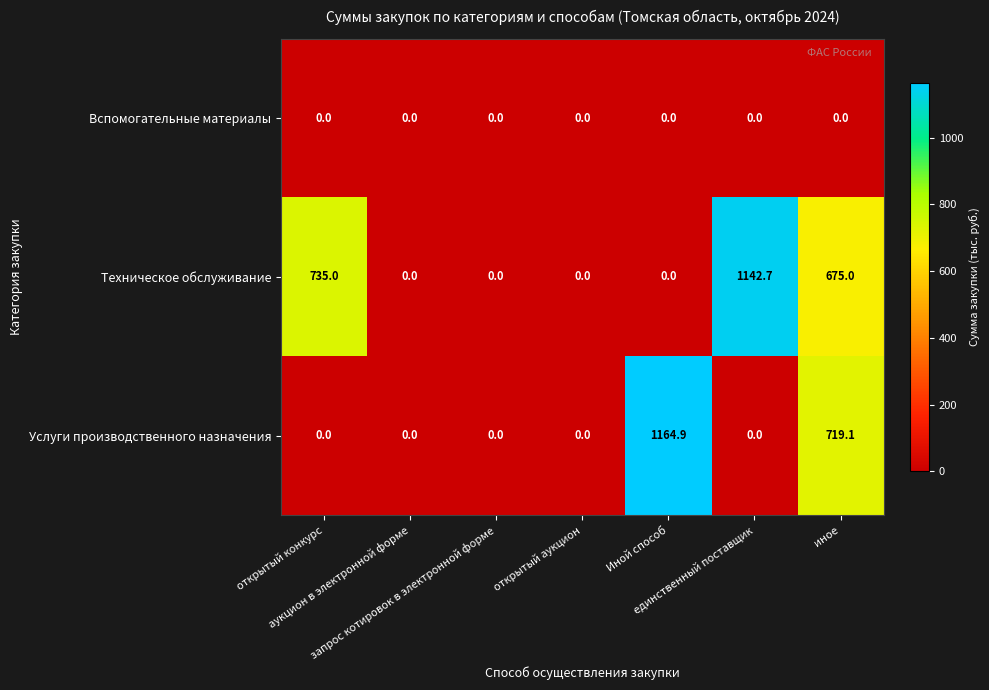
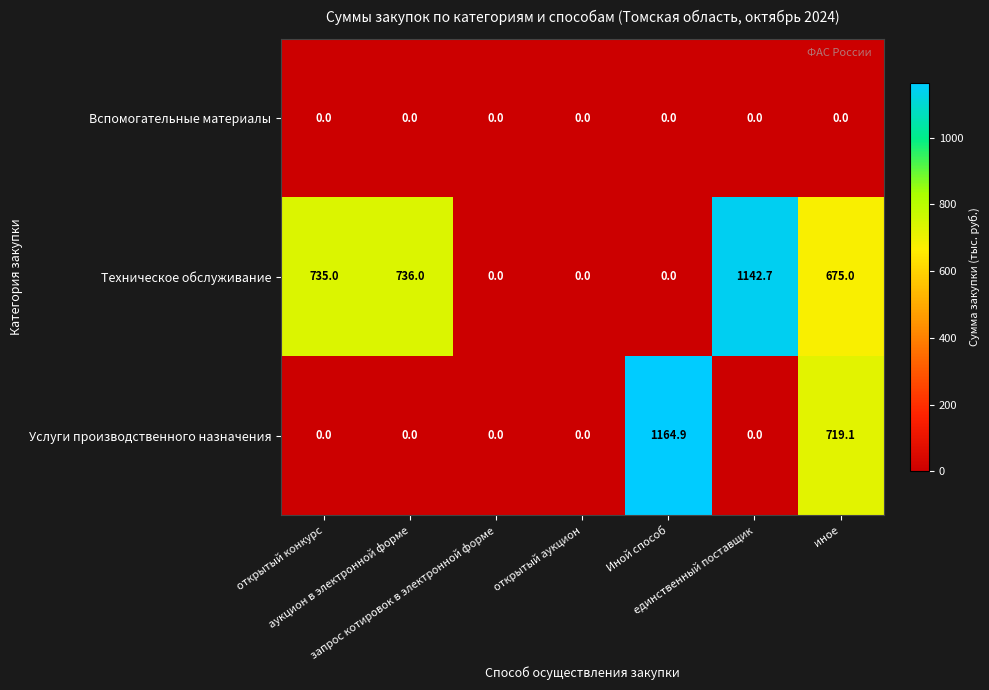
  {
    "Вспомогательные материалы": {
      "открытый конкурс": 0.0,
      "аукцион в электронной форме": 0.0,
      "запрос котировок в электронной форме": 0.0,
      "открытый аукцион": 0.0,
      "Иной способ": 0.0,
      "единственный поставщик": 0.0
    },
    "Техническое обслуживание": {
      "открытый конкурс": 735.0,
-     "аукцион в электронной форме": 0.0,
+     "аукцион в электронной форме": 736.0,
      "запрос котировок в электронной форме": 0.0,
      "открытый аукцион": 0.0,
      "Иной способ": 0.0,
      "единственный поставщик": 1142.7,
      "иное": 675.0
    },
    "Услуги производственного назначения": {
      "открытый конкурс": 0.0,
      "аукцион в электронной форме": 0.0,
      "запрос котировок в электронной форме": 0.0,
      "открытый аукцион": 0.0,
      "Иной способ": 1164.9,
      "единственный поставщик": 0.0,
      "иное": 719.1
    }
  }
